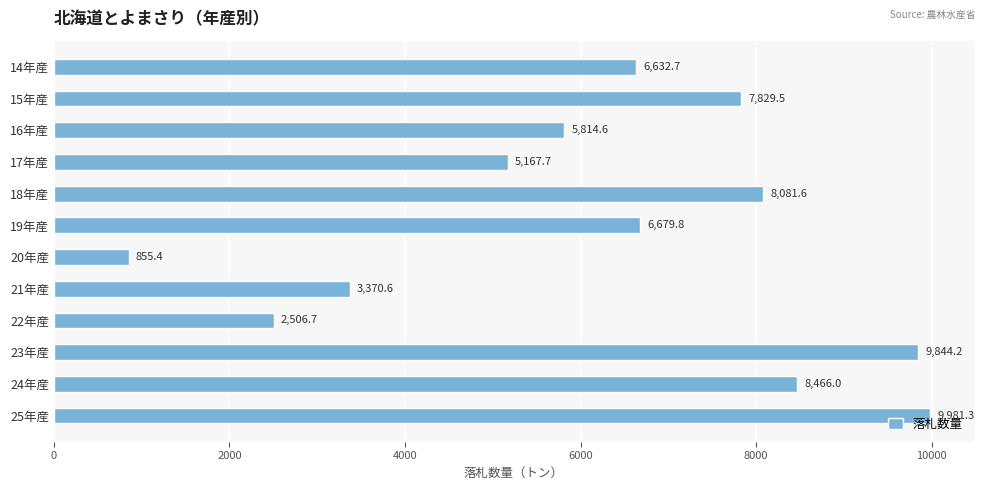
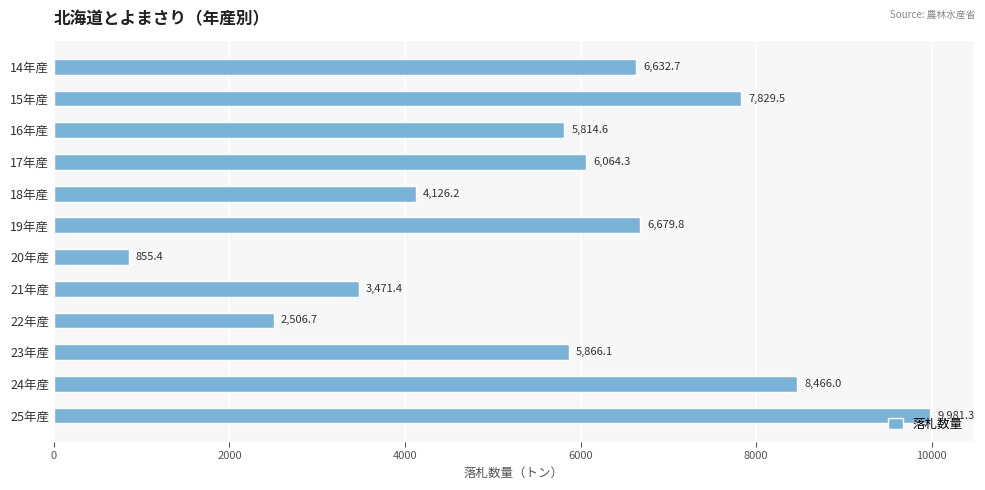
  {
    "14年産": "6,632.7",
    "15年産": "7,829.5",
    "16年産": "5,814.6",
-   "17年産": "5,167.7",
-   "18年産": "8,081.6",
+   "17年産": "6,064.3",
+   "18年産": "4,126.2",
    "19年産": "6,679.8",
    "20年産": "855.4",
-   "21年産": "3,370.6",
+   "21年産": "3,471.4",
    "22年産": "2,506.7",
-   "23年産": "9,844.2",
+   "23年産": "5,866.1",
    "24年産": "8,466.0",
    "25年産": "9,981.3"
  }
